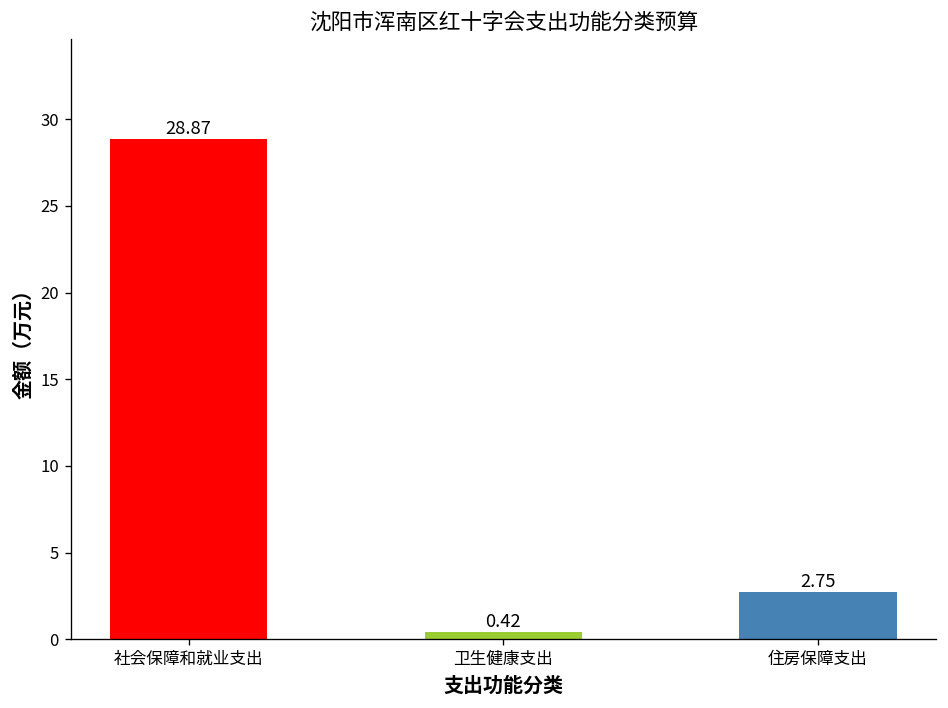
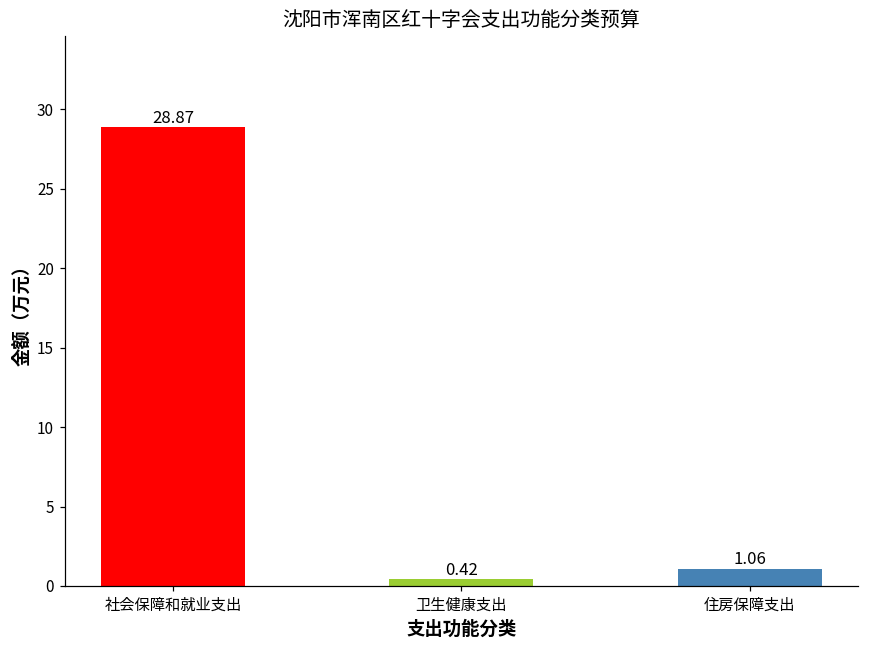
  {
    "社会保障和就业支出": 28.87,
    "卫生健康支出": 0.42,
-   "住房保障支出": 2.75
+   "住房保障支出": 1.06
  }
